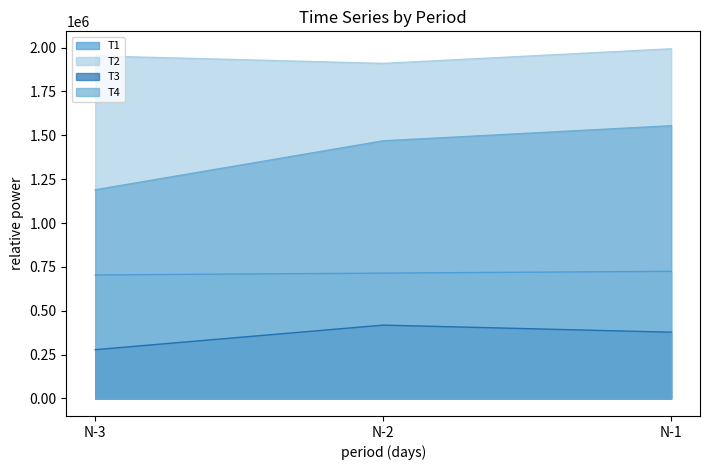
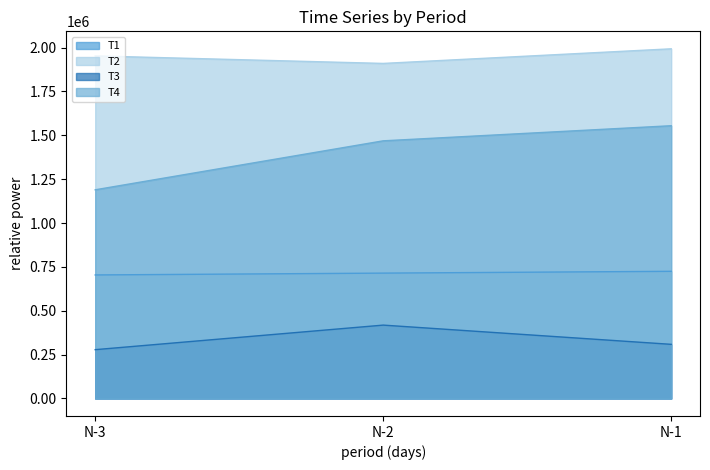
  {
    "T2": {
      "N-2": 1910000,
      "N-1": 1990000
    },
    "T3": {
      "N-3": 280000,
      "N-2": 420000,
-     "N-1": 380000
+     "N-1": 310000
    }
  }
